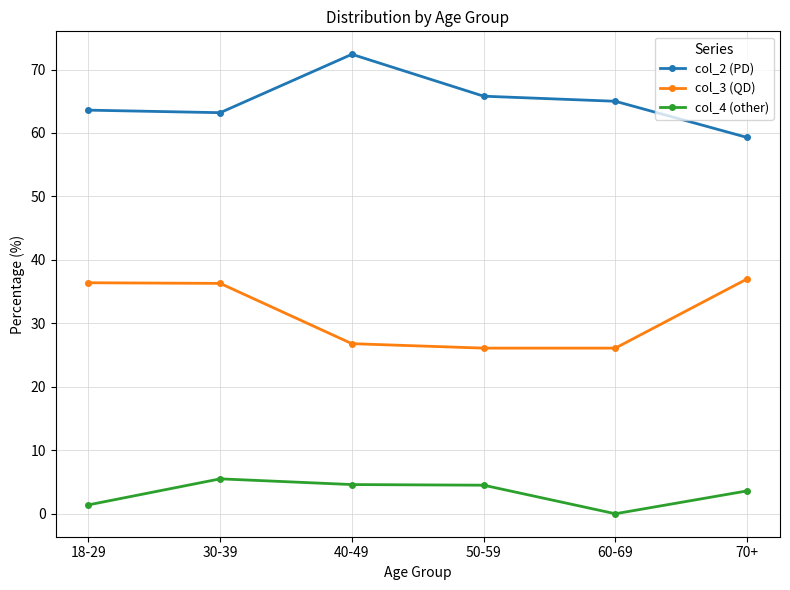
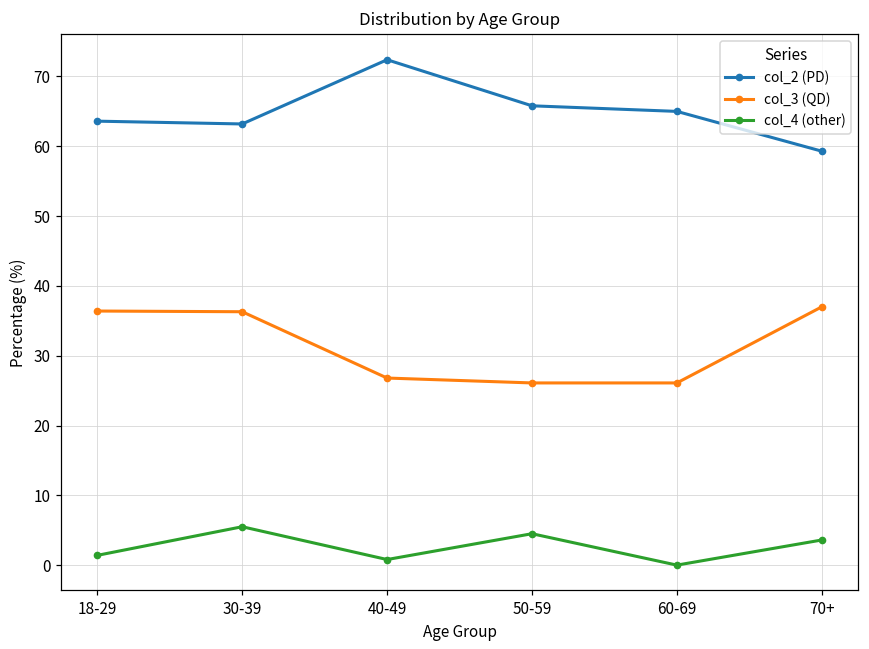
  {
    "col_2 (PD)": {
      "18-29": 64,
      "30-39": 63,
      "40-49": 72,
      "50-59": 66,
      "60-69": 65,
      "70+": 59
    },
    "col_3 (QD)": {
      "18-29": 36,
      "30-39": 36,
      "40-49": 27,
      "50-59": 26,
      "60-69": 26,
      "70+": 37
    },
    "col_4 (other)": {
      "18-29": 1,
      "30-39": 6,
-     "40-49": 5,
+     "40-49": 1,
      "50-59": 5,
      "60-69": 0,
      "70+": 4
    }
  }
